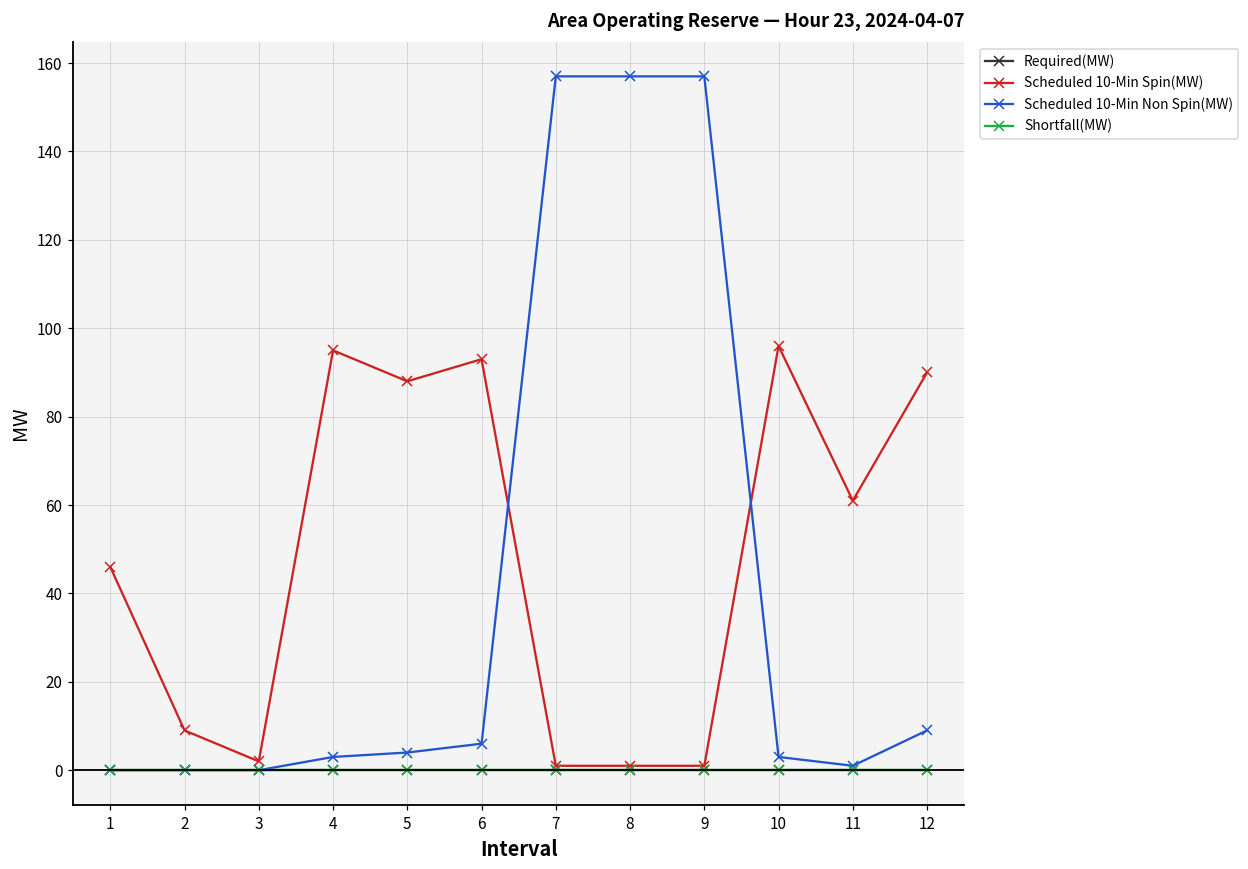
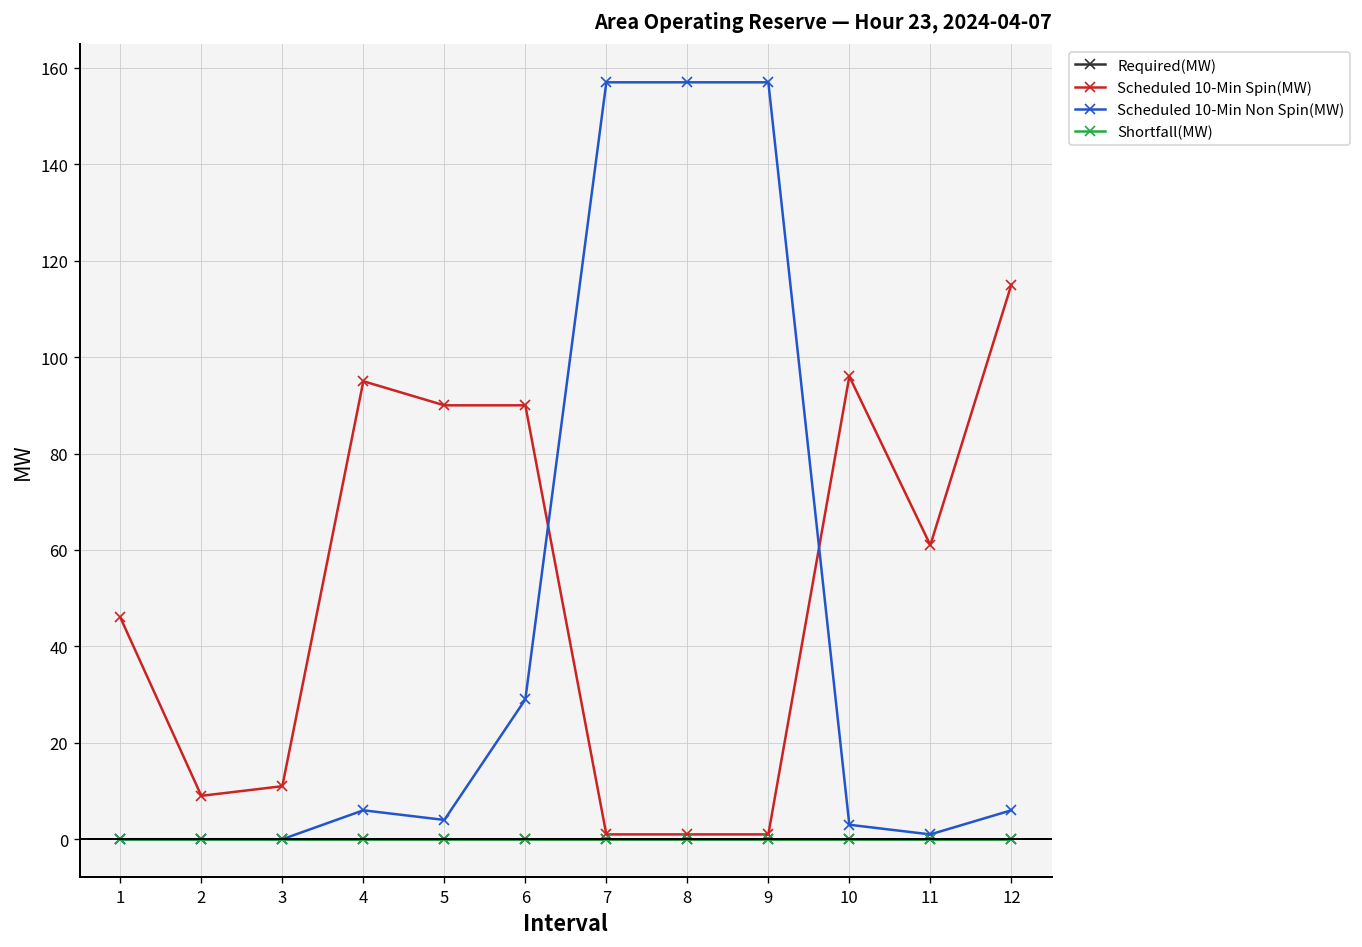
  {
    "Shortfall(MW)": {
      "4": 0,
      "5": 0,
      "6": 0,
      "7": 0,
      "8": 0,
      "9": 0,
      "10": 0,
      "11": 0,
      "12": 0
    },
    "Scheduled 10-Min Spin(MW)": {
      "1": 46,
      "2": 9,
-     "3": 2,
+     "3": 11,
      "4": 95,
-     "5": 88,
-     "6": 93,
+     "5": 90,
+     "6": 90,
      "7": 1,
      "8": 1,
      "9": 1,
      "10": 96,
      "11": 61,
-     "12": 90
+     "12": 115
    },
    "Scheduled 10-Min Non Spin(MW)": {
-     "4": 3,
+     "4": 6,
      "5": 4,
-     "6": 6,
+     "6": 29,
      "7": 157,
      "8": 157,
      "9": 157,
      "10": 3,
      "11": 1,
-     "12": 9
+     "12": 6
    }
  }
